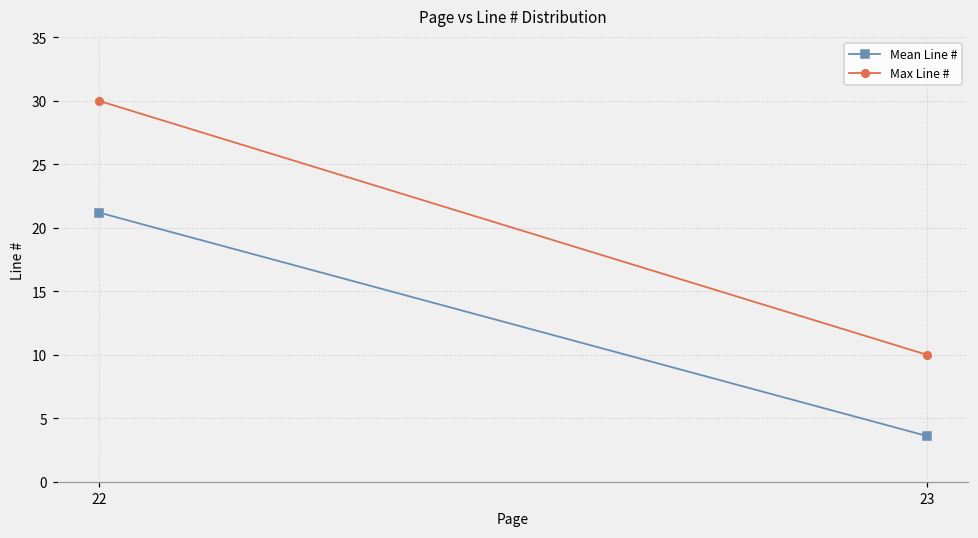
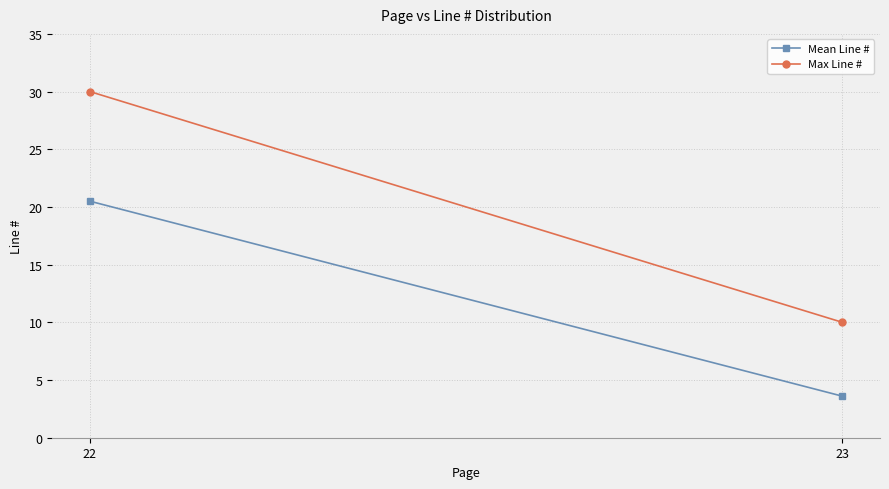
  {
    "Mean Line #": {
-     "22": 21.2,
+     "22": 20.5,
      "23": 3.6
    },
    "Max Line #": {
      "22": 30.0,
      "23": 10.0
    }
  }
